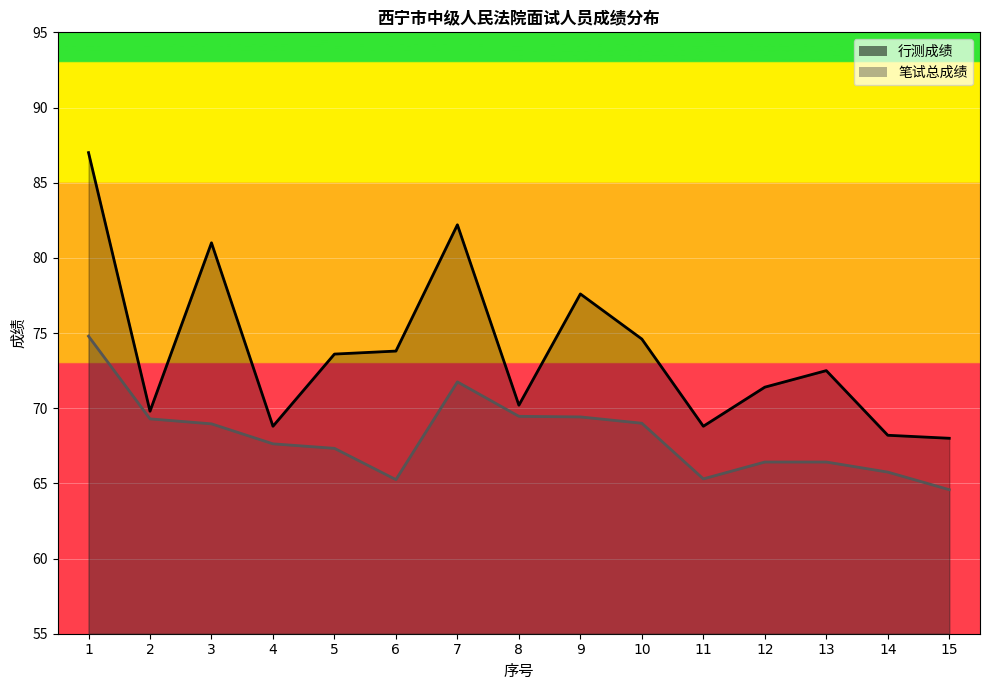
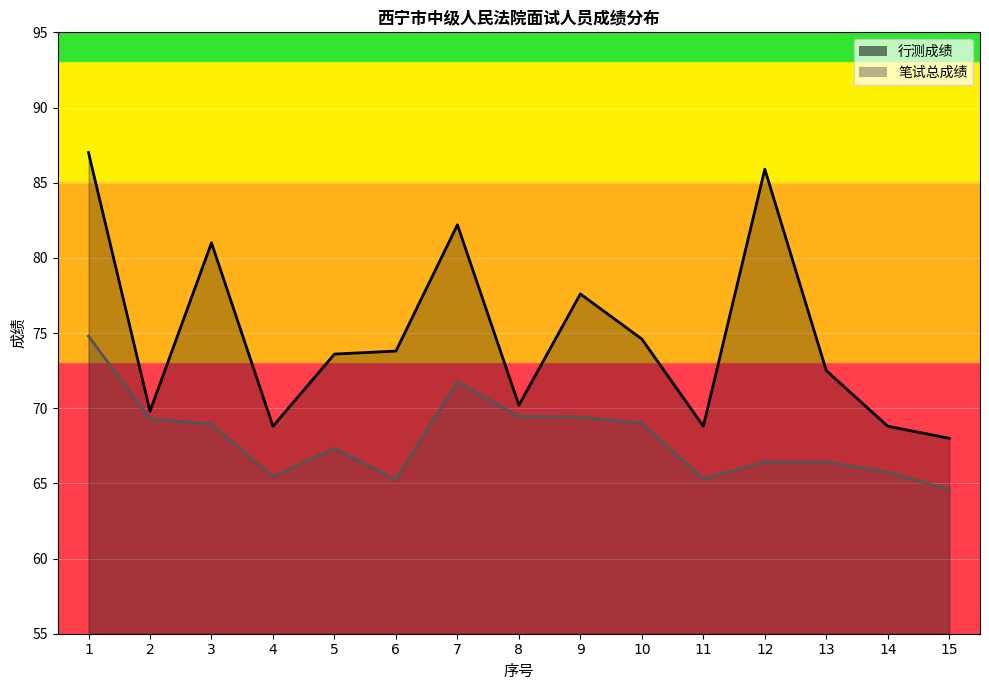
  {
    "行测成绩": {
      "1": 87.0,
      "2": 69.8,
      "3": 81.0,
      "4": 68.8,
      "5": 73.6,
      "6": 73.8,
      "7": 82.2,
      "8": 70.2,
      "9": 77.6,
      "10": 74.6,
      "11": 68.8,
-     "12": 71.4,
+     "12": 85.9,
      "13": 72.5,
-     "14": 68.2,
+     "14": 68.8,
      "15": 68.0
    },
    "笔试总成绩": {
      "1": 74.8,
      "2": 69.3,
      "3": 69.0,
-     "4": 67.6,
+     "4": 65.4,
      "5": 67.3,
      "6": 65.3,
      "7": 71.8,
      "8": 69.5,
      "9": 69.4,
      "10": 69.0,
      "11": 65.3,
      "12": 66.4,
      "13": 66.4,
      "14": 65.8,
      "15": 64.6
    }
  }
